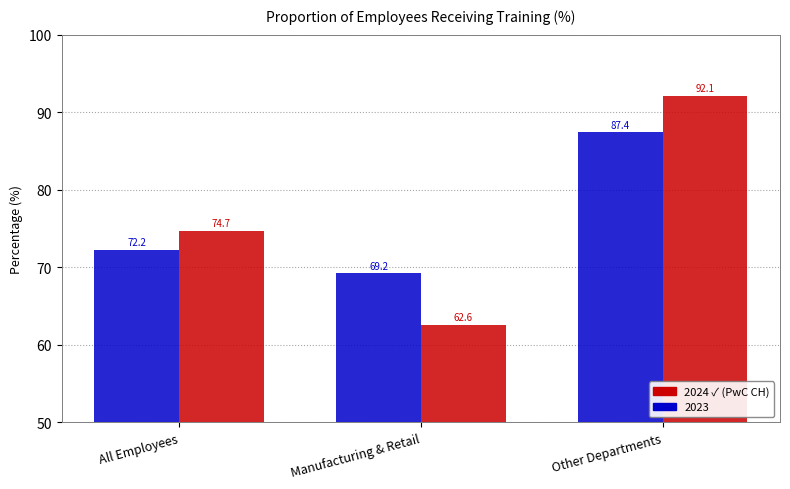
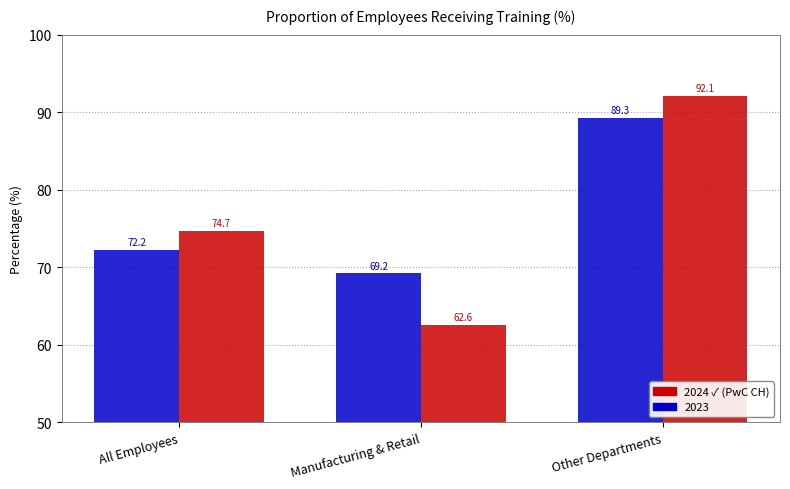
  {
    "2023": {
      "All Employees": 72.2,
      "Manufacturing & Retail": 69.2,
-     "Other Departments": 87.4
+     "Other Departments": 89.3
    }
  }
